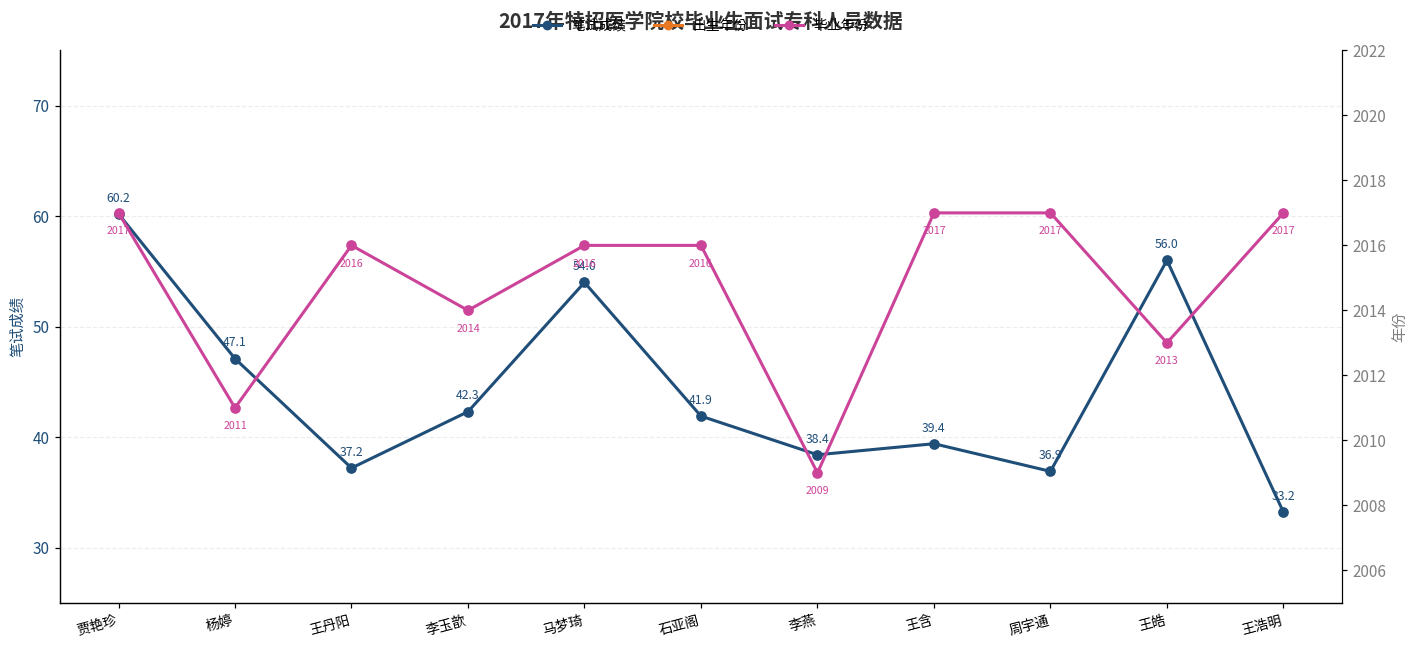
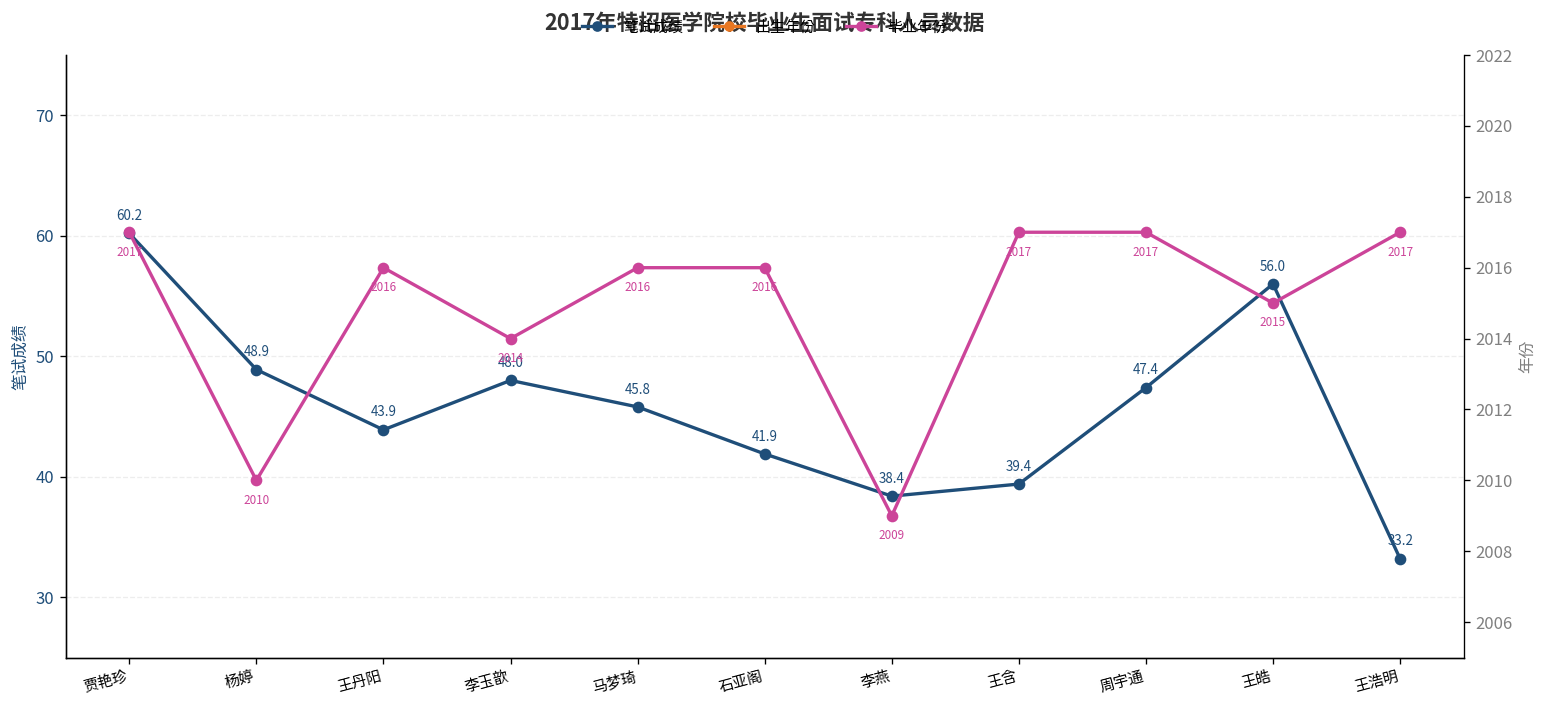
  {
    "笔试成绩": {
      "贾艳珍": 60.2,
-     "杨婷": 47.1,
-     "王丹阳": 37.2,
-     "李玉歆": 42.3,
-     "马梦琦": 54.0,
+     "杨婷": 48.9,
+     "王丹阳": 43.9,
+     "李玉歆": 48.0,
+     "马梦琦": 45.8,
      "石亚阁": 41.9,
      "李燕": 38.4,
      "王含": 39.4,
-     "周宇通": 36.9,
+     "周宇通": 47.4,
      "王皓": 56.0,
      "王浩明": 33.2
    },
    "毕业年份": {
      "贾艳珍": 2017,
-     "杨婷": 2011,
+     "杨婷": 2010,
      "王丹阳": 2016,
      "马梦琦": 2016,
      "石亚阁": 2016,
      "李燕": 2009,
      "王含": 2017,
      "周宇通": 2017,
-     "王皓": 2013,
+     "王皓": 2015,
      "王浩明": 2017
    }
  }
